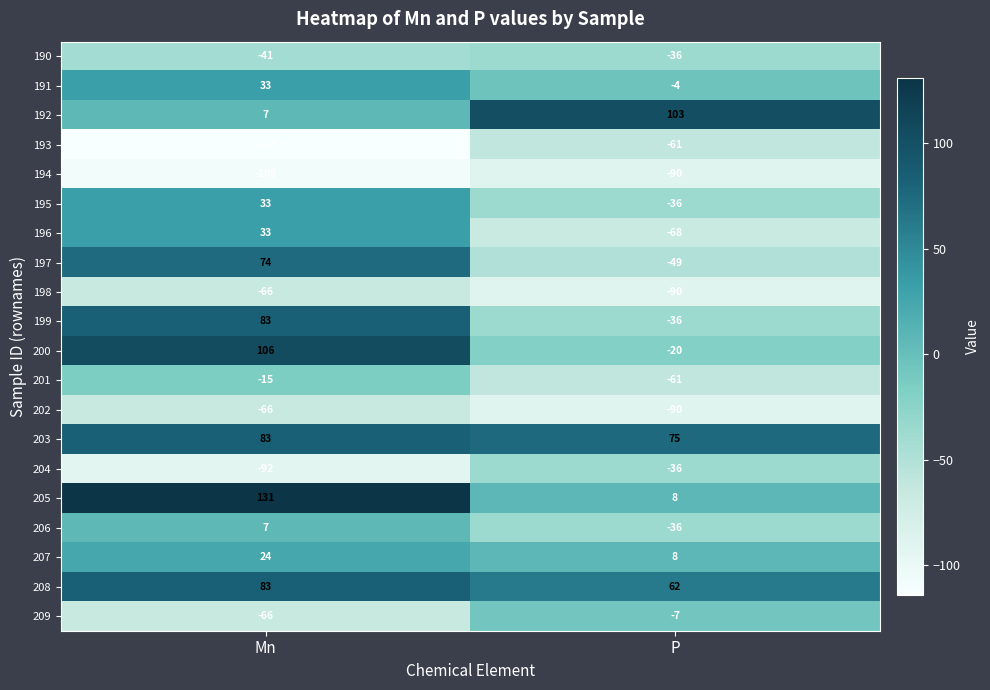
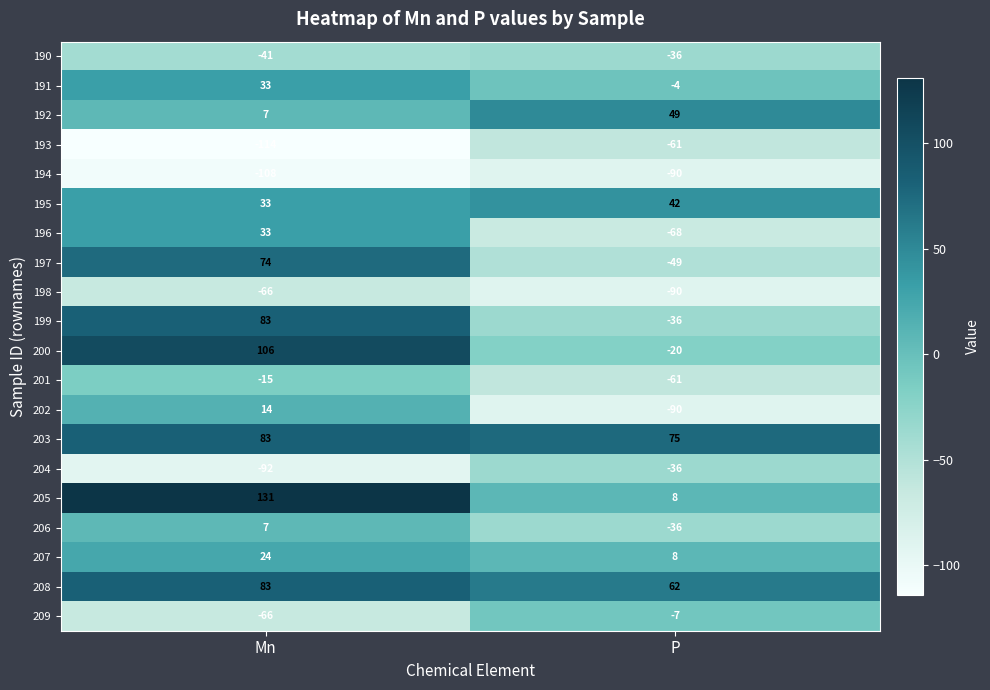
  {
    "190": {
      "Mn": -41,
      "P": -36
    },
    "191": {
      "Mn": 33,
      "P": -4
    },
    "192": {
      "Mn": 7,
-     "P": 103
+     "P": 49
    },
    "193": {
      "P": -61
    },
    "195": {
      "Mn": 33,
-     "P": -36
+     "P": 42
    },
    "196": {
      "Mn": 33,
      "P": -68
    },
    "197": {
      "Mn": 74,
      "P": -49
    },
    "198": {
      "Mn": -66
    },
    "199": {
      "Mn": 83,
      "P": -36
    },
    "200": {
      "Mn": 106,
      "P": -20
    },
    "201": {
      "Mn": -15,
      "P": -61
    },
    "202": {
-     "Mn": -66
+     "Mn": 14
    },
    "203": {
      "Mn": 83,
      "P": 75
    },
    "204": {
      "P": -36
    },
    "205": {
      "Mn": 131,
      "P": 8
    },
    "206": {
      "Mn": 7,
      "P": -36
    },
    "207": {
      "Mn": 24,
      "P": 8
    },
    "208": {
      "Mn": 83,
      "P": 62
    },
    "209": {
      "Mn": -66,
      "P": -7
    }
  }
